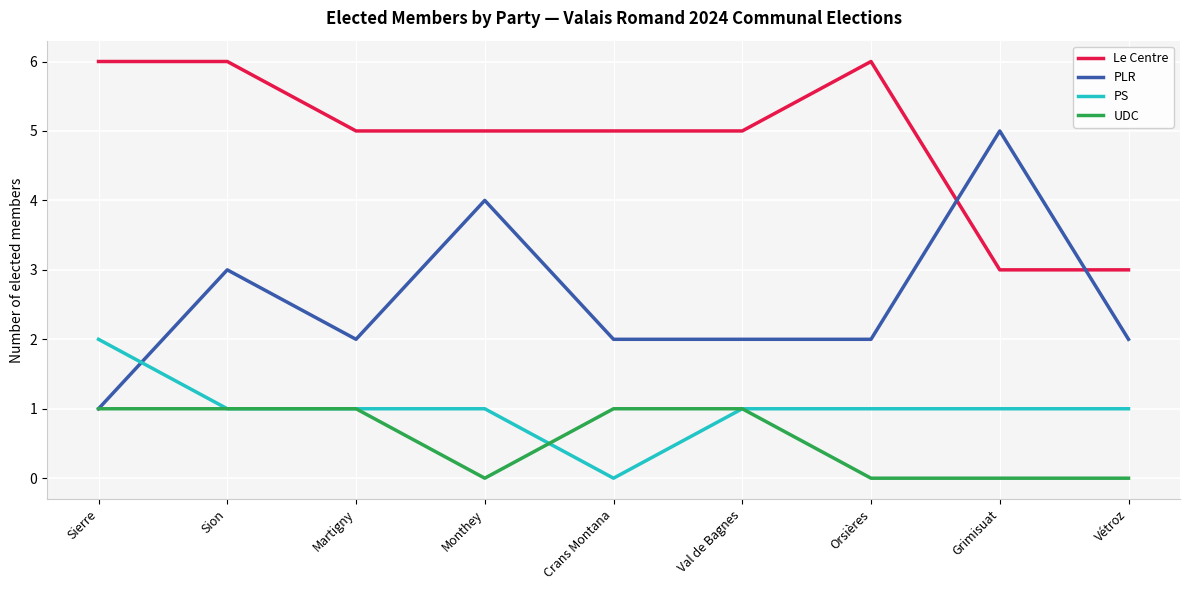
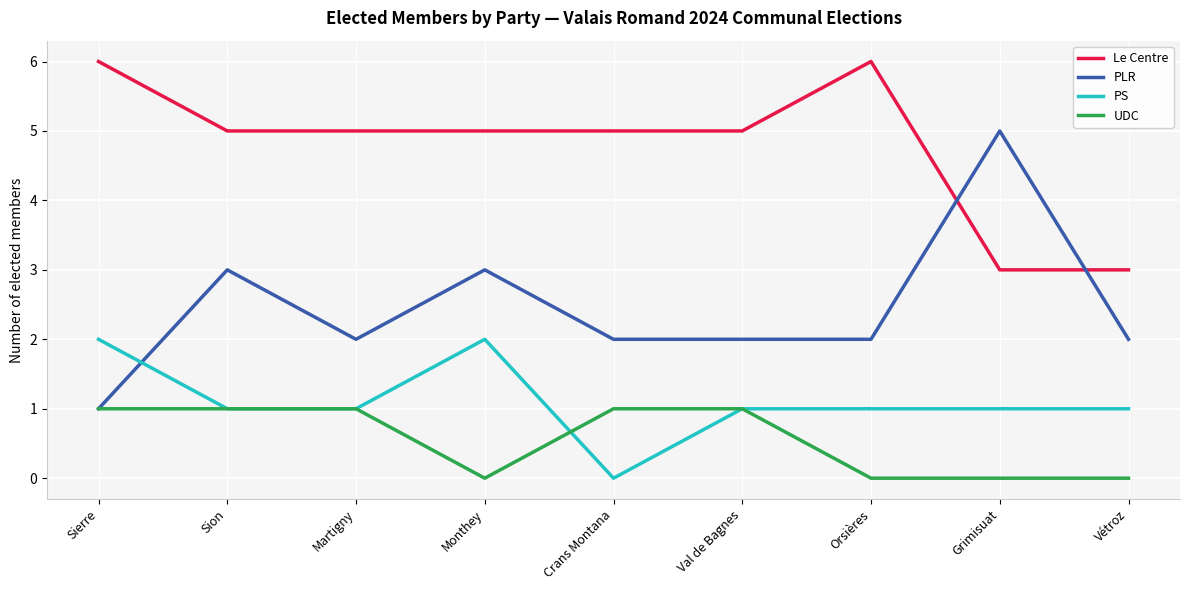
  {
    "Le Centre": {
      "Sierre": 6,
-     "Sion": 6,
+     "Sion": 5,
      "Martigny": 5,
      "Monthey": 5,
      "Crans Montana": 5,
      "Val de Bagnes": 5,
      "Orsières": 6,
      "Grimisuat": 3,
      "Vétroz": 3
    },
    "PLR": {
      "Sion": 3,
      "Martigny": 2,
-     "Monthey": 4,
+     "Monthey": 3,
      "Crans Montana": 2,
      "Val de Bagnes": 2,
      "Orsières": 2,
      "Grimisuat": 5,
      "Vétroz": 2
    },
    "PS": {
      "Sierre": 2,
-     "Monthey": 1,
+     "Monthey": 2,
      "Crans Montana": 0,
      "Orsières": 1,
      "Grimisuat": 1,
      "Vétroz": 1
    },
    "UDC": {
      "Monthey": 0,
      "Crans Montana": 1,
      "Orsières": 0,
      "Grimisuat": 0,
      "Vétroz": 0
    }
  }
